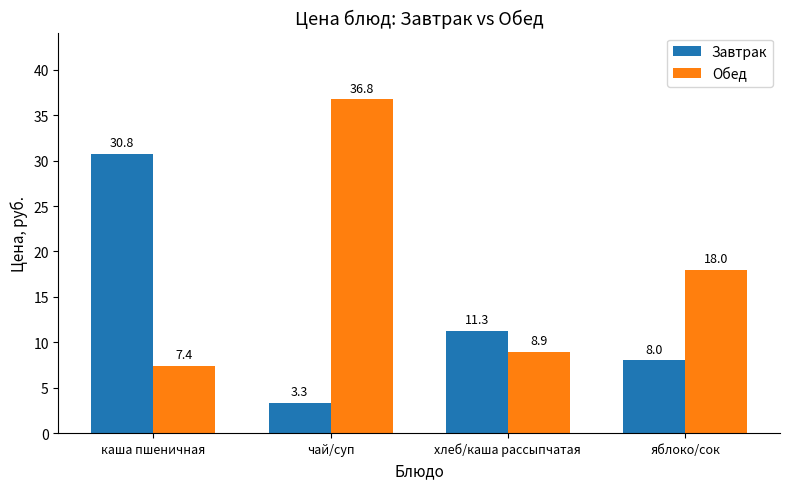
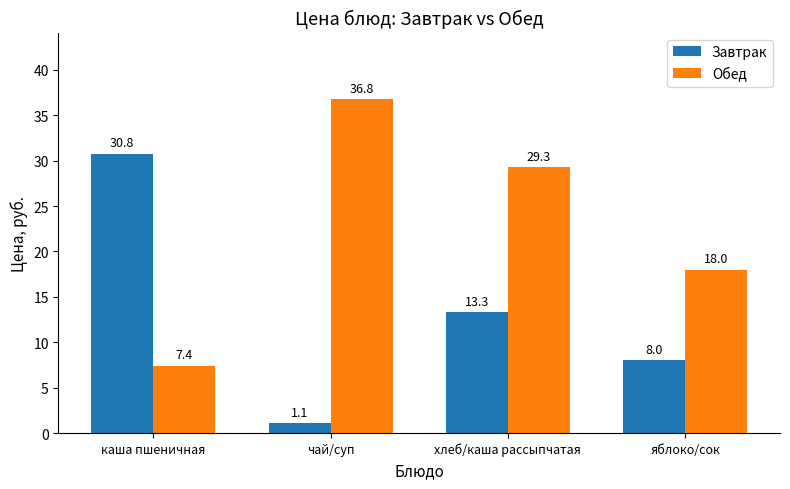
  {
    "Завтрак": {
      "каша пшеничная": 30.8,
-     "чай/суп": 3.3,
-     "хлеб/каша рассыпчатая": 11.3,
+     "чай/суп": 1.1,
+     "хлеб/каша рассыпчатая": 13.3,
      "яблоко/сок": 8.0
    },
    "Обед": {
      "каша пшеничная": 7.4,
      "чай/суп": 36.8,
-     "хлеб/каша рассыпчатая": 8.9,
+     "хлеб/каша рассыпчатая": 29.3,
      "яблоко/сок": 18.0
    }
  }
